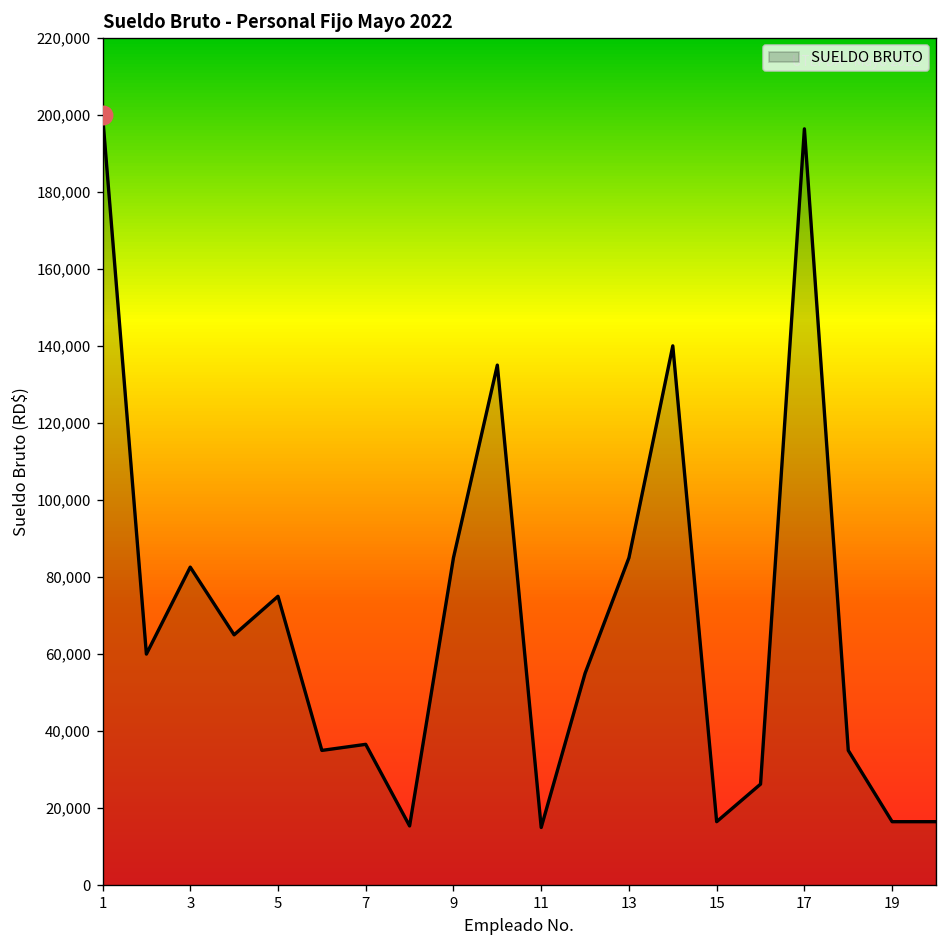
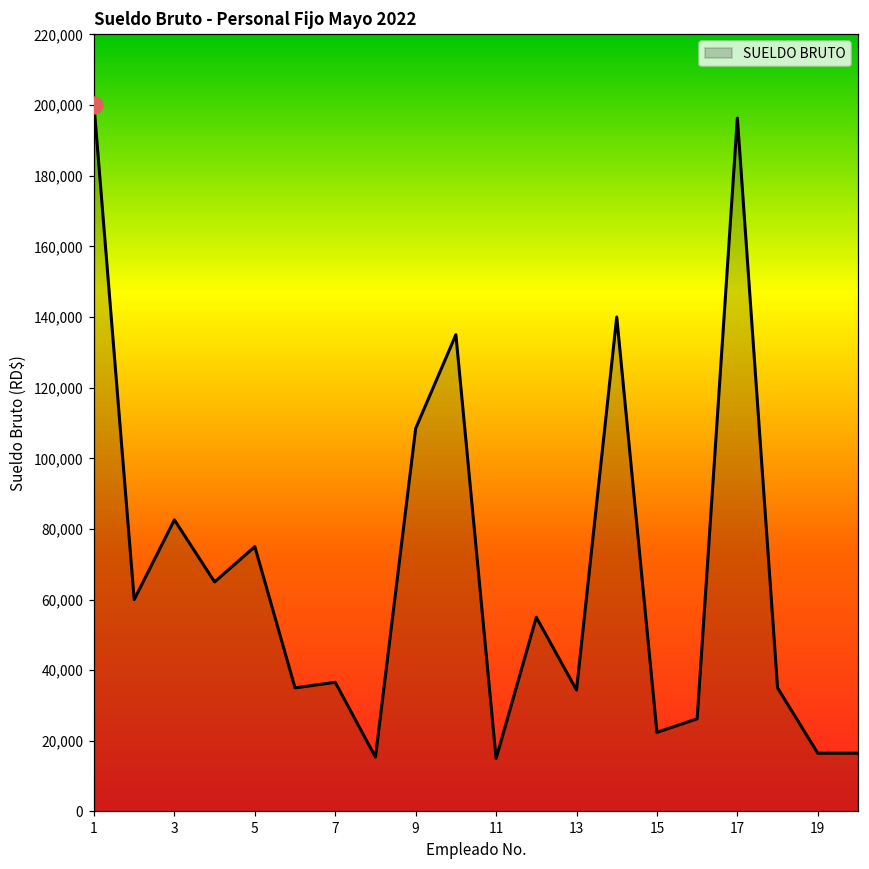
  {
    "SUELDO BRUTO": {
      "3": "83,000",
      "5": "75,000",
      "7": "37,000",
-     "9": "85,000",
+     "9": "108,000",
      "11": "15,000",
-     "13": "85,000",
-     "15": "17,000",
+     "13": "34,000",
+     "15": "22,000",
      "17": "196,000",
      "19": "17,000"
    }
  }
